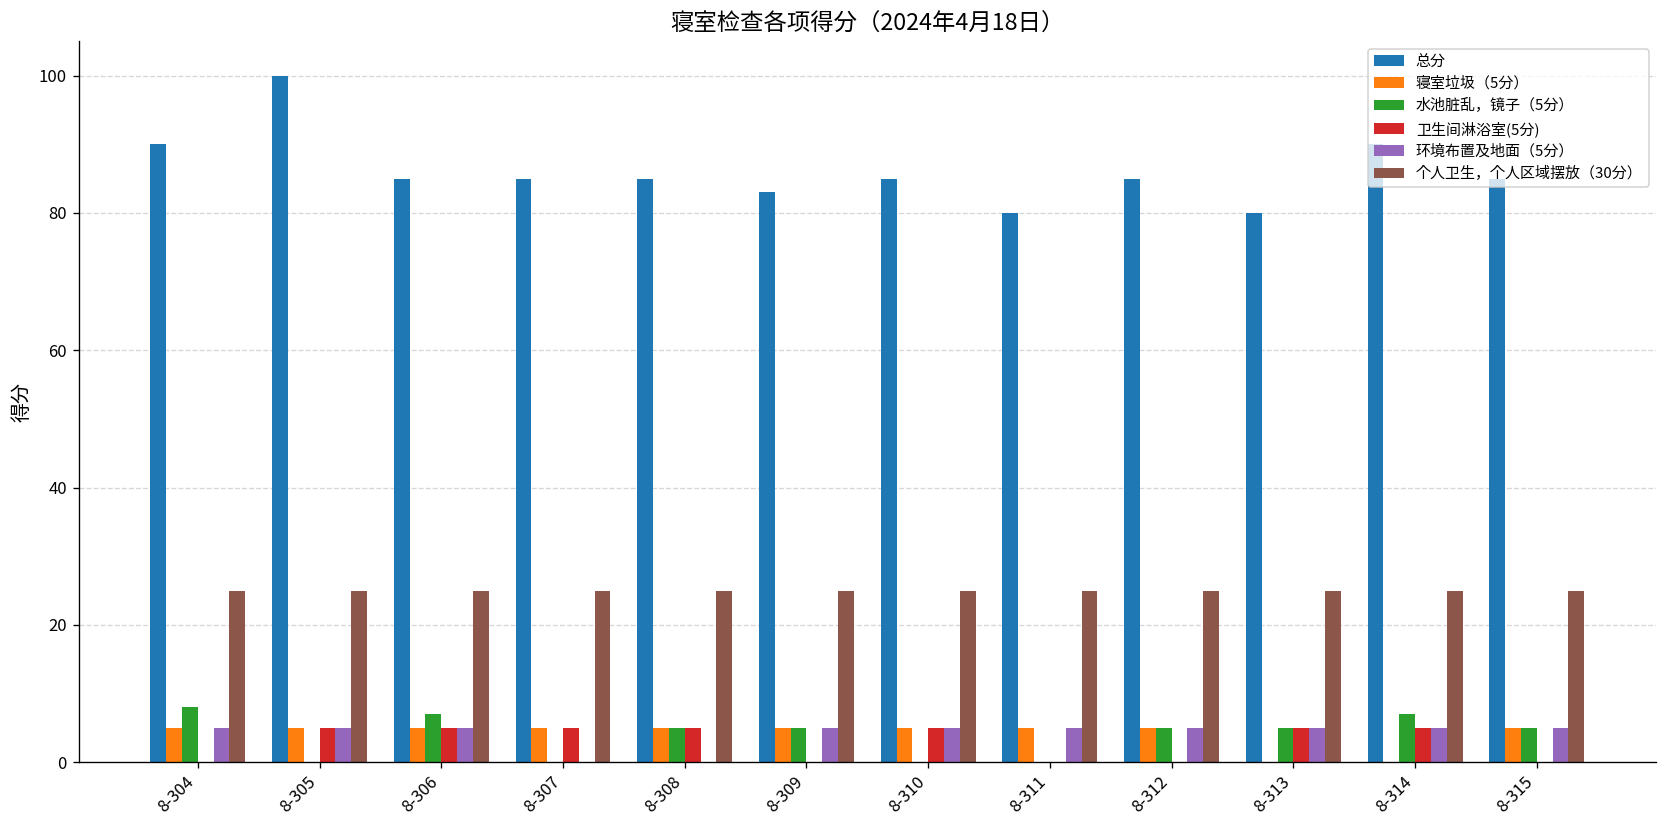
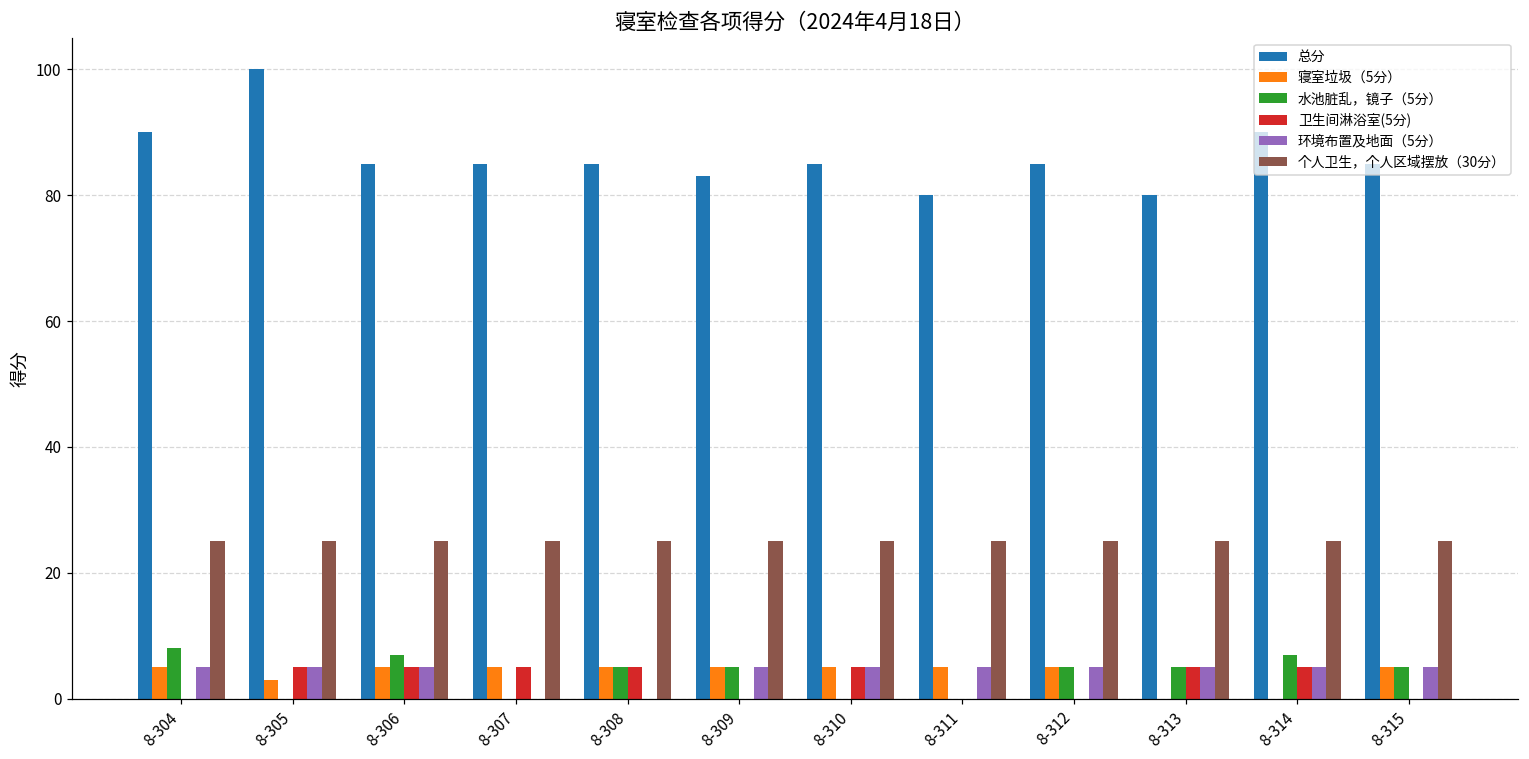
  {
    "总分": {
      "8-304": 90,
      "8-305": 100,
      "8-306": 85,
      "8-307": 85,
      "8-308": 85,
      "8-309": 83,
      "8-310": 85,
      "8-311": 80,
      "8-312": 85,
      "8-313": 80
    },
    "寝室垃圾（5分）": {
      "8-304": 5,
-     "8-305": 5,
+     "8-305": 3,
      "8-306": 5,
      "8-307": 5,
      "8-308": 5,
      "8-309": 5,
      "8-310": 5,
      "8-311": 5,
      "8-312": 5,
      "8-313": 0,
      "8-314": 0,
      "8-315": 5
    },
    "水池脏乱，镜子（5分）": {
      "8-304": 8,
      "8-305": 0,
      "8-306": 7,
      "8-307": 0,
      "8-308": 5,
      "8-309": 5,
      "8-310": 0,
      "8-311": 0,
      "8-312": 5,
      "8-313": 5,
      "8-314": 7,
      "8-315": 5
    },
    "卫生间淋浴室(5分)": {
      "8-304": 0,
      "8-305": 5,
      "8-306": 5,
      "8-307": 5,
      "8-308": 5,
      "8-309": 0,
      "8-310": 5,
      "8-311": 0,
      "8-312": 0,
      "8-313": 5,
      "8-314": 5,
      "8-315": 0
    },
    "环境布置及地面（5分）": {
      "8-304": 5,
      "8-305": 5,
      "8-306": 5,
      "8-307": 0,
      "8-308": 0,
      "8-309": 5,
      "8-310": 5,
      "8-311": 5,
      "8-312": 5,
      "8-313": 5,
      "8-314": 5,
      "8-315": 5
    },
    "个人卫生，个人区域摆放（30分）": {
      "8-304": 25,
      "8-305": 25,
      "8-306": 25,
      "8-307": 25,
      "8-308": 25,
      "8-309": 25,
      "8-310": 25,
      "8-311": 25,
      "8-312": 25,
      "8-313": 25,
      "8-314": 25,
      "8-315": 25
    }
  }
